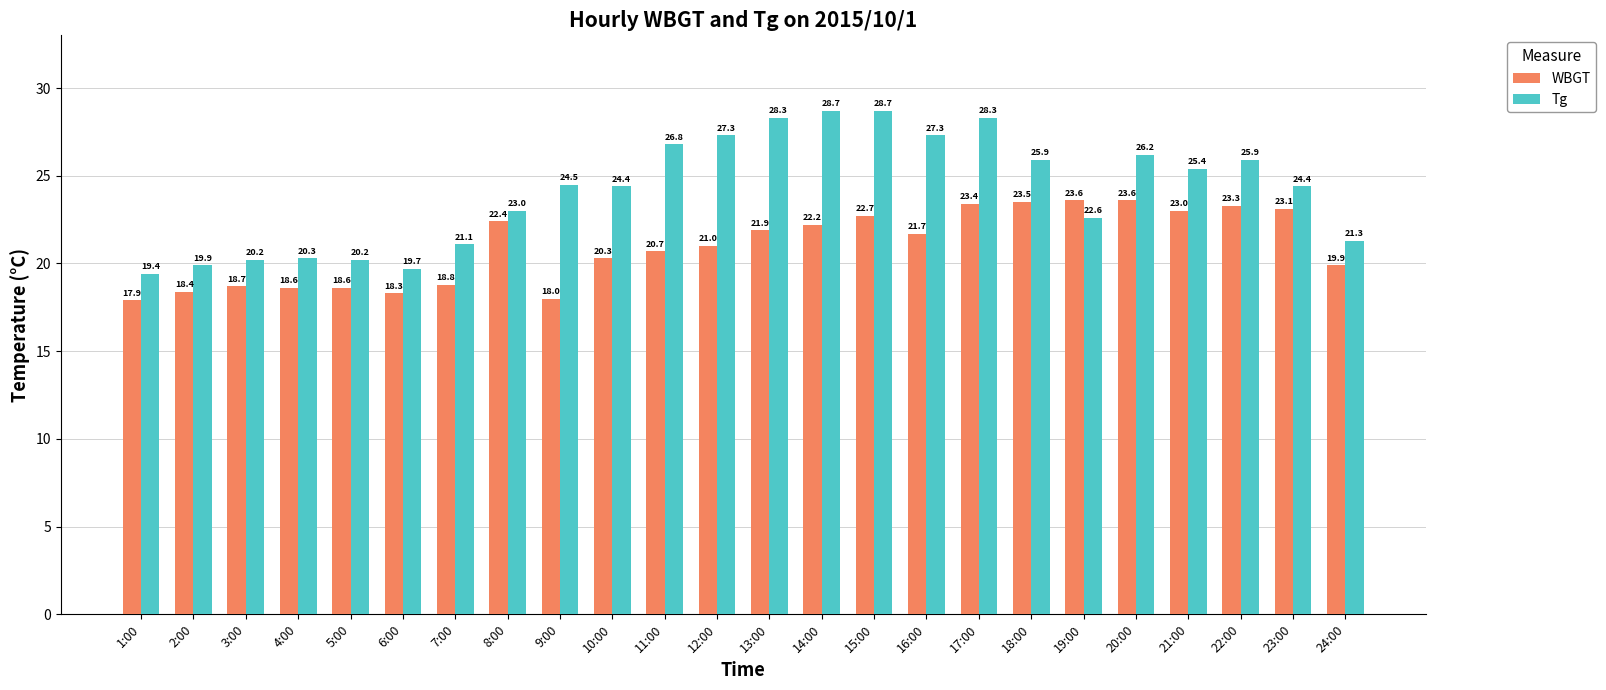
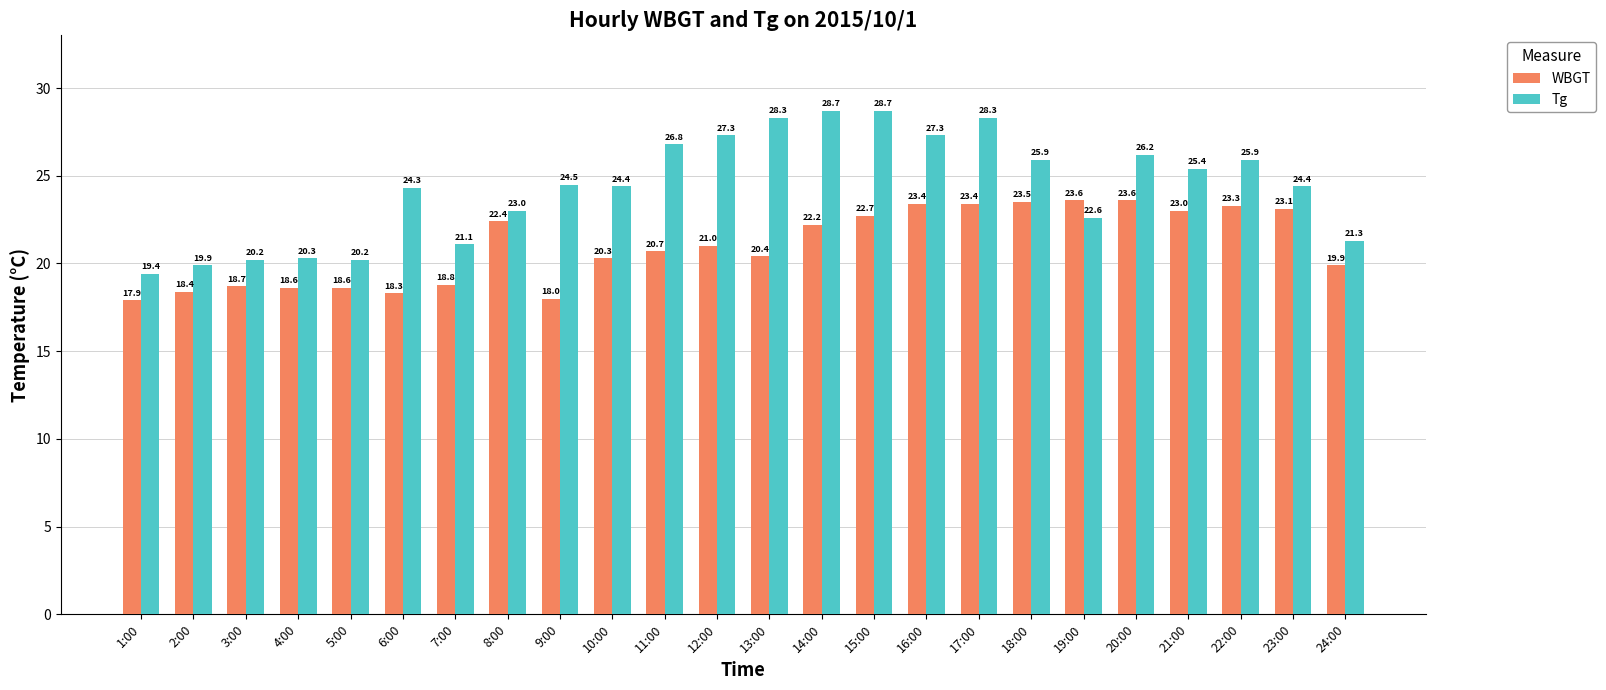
  {
    "WBGT": {
      "1:00": 17.9,
      "2:00": 18.4,
      "3:00": 18.7,
      "4:00": 18.6,
      "5:00": 18.6,
      "6:00": 18.3,
      "7:00": 18.8,
      "8:00": 22.4,
      "9:00": 18.0,
      "10:00": 20.3,
      "11:00": 20.7,
      "12:00": 21.0,
-     "13:00": 21.9,
+     "13:00": 20.4,
      "14:00": 22.2,
      "15:00": 22.7,
-     "16:00": 21.7,
+     "16:00": 23.4,
      "17:00": 23.4,
      "18:00": 23.5,
      "19:00": 23.6,
      "20:00": 23.6,
      "21:00": 23.0,
      "22:00": 23.3,
      "23:00": 23.1,
      "24:00": 19.9
    },
    "Tg": {
      "1:00": 19.4,
      "2:00": 19.9,
      "3:00": 20.2,
      "4:00": 20.3,
      "5:00": 20.2,
-     "6:00": 19.7,
+     "6:00": 24.3,
      "7:00": 21.1,
      "8:00": 23.0,
      "9:00": 24.5,
      "10:00": 24.4,
      "11:00": 26.8,
      "12:00": 27.3,
      "13:00": 28.3,
      "14:00": 28.7,
      "15:00": 28.7,
      "16:00": 27.3,
      "17:00": 28.3,
      "18:00": 25.9,
      "19:00": 22.6,
      "20:00": 26.2,
      "21:00": 25.4,
      "22:00": 25.9,
      "23:00": 24.4,
      "24:00": 21.3
    }
  }
